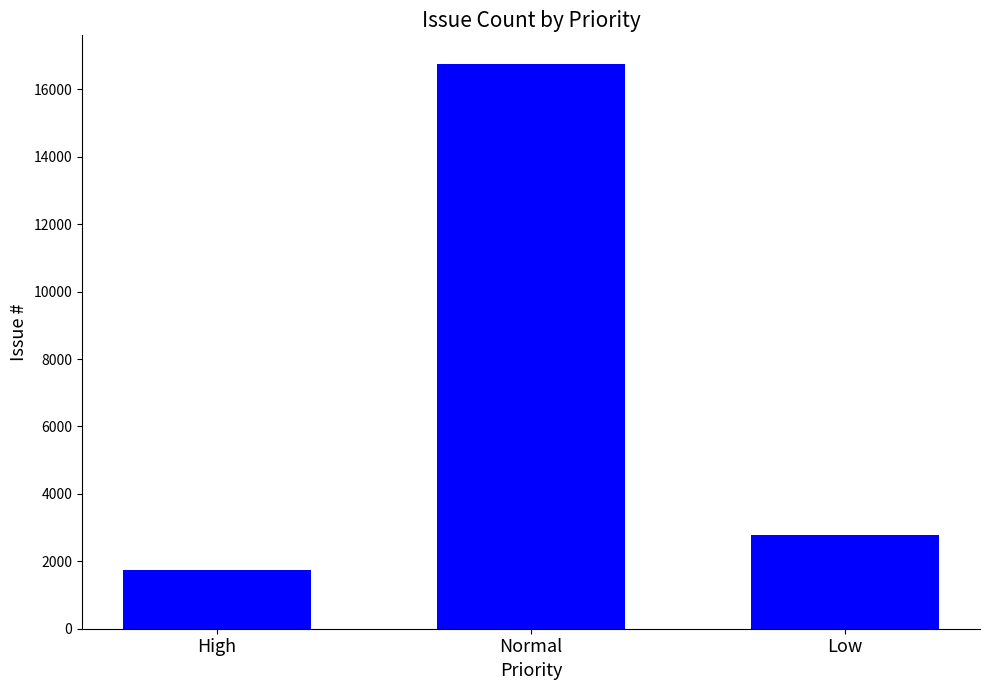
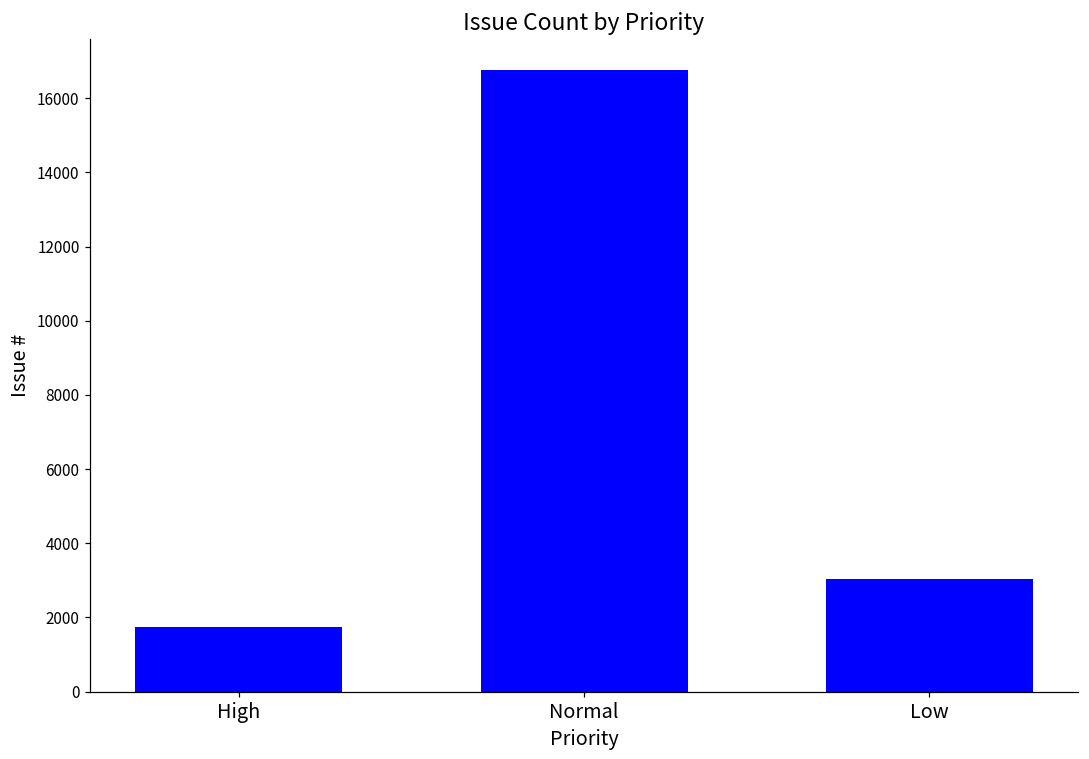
  {
    "High": 1700,
    "Normal": 16800,
-   "Low": 2800
+   "Low": 3000
  }
